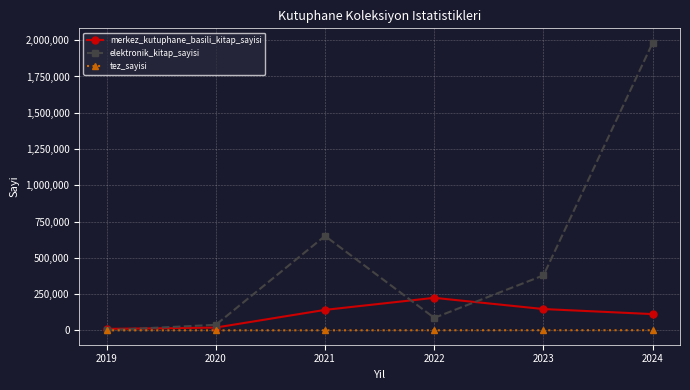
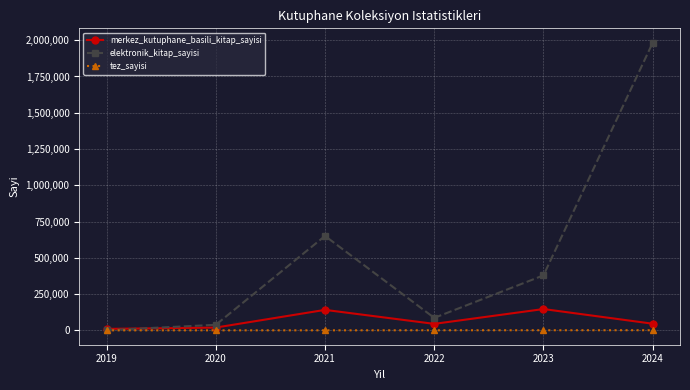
  {
    "merkez_kutuphane_basili_kitap_sayisi": {
      "2020": "20,000",
      "2021": "140,000",
-     "2022": "220,000",
+     "2022": "40,000",
      "2023": "150,000",
-     "2024": "110,000"
+     "2024": "50,000"
    },
    "elektronik_kitap_sayisi": {
      "2020": "40,000",
      "2021": "650,000",
      "2022": "90,000",
      "2023": "380,000",
      "2024": "1,980,000"
    },
    "tez_sayisi": {
      "2020": "0",
      "2021": "0",
      "2022": "0",
      "2023": "0",
      "2024": "0"
    }
  }
